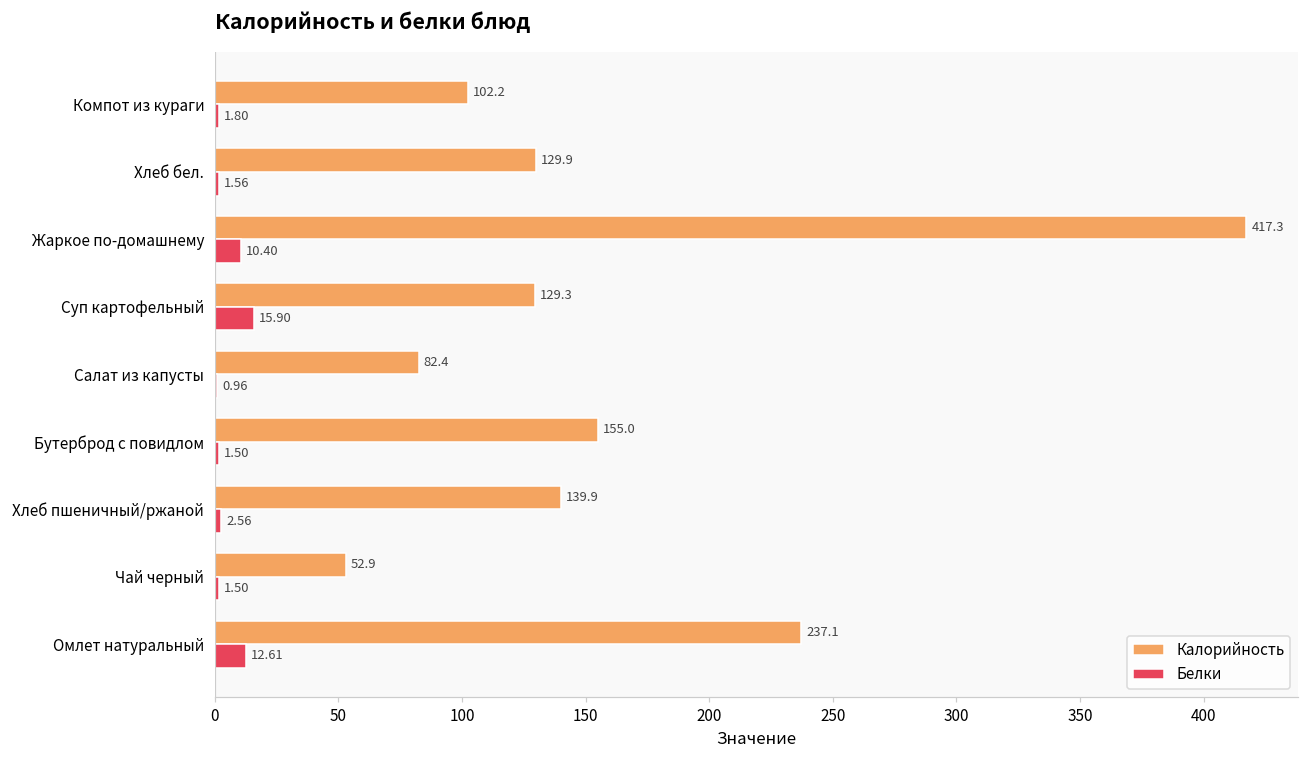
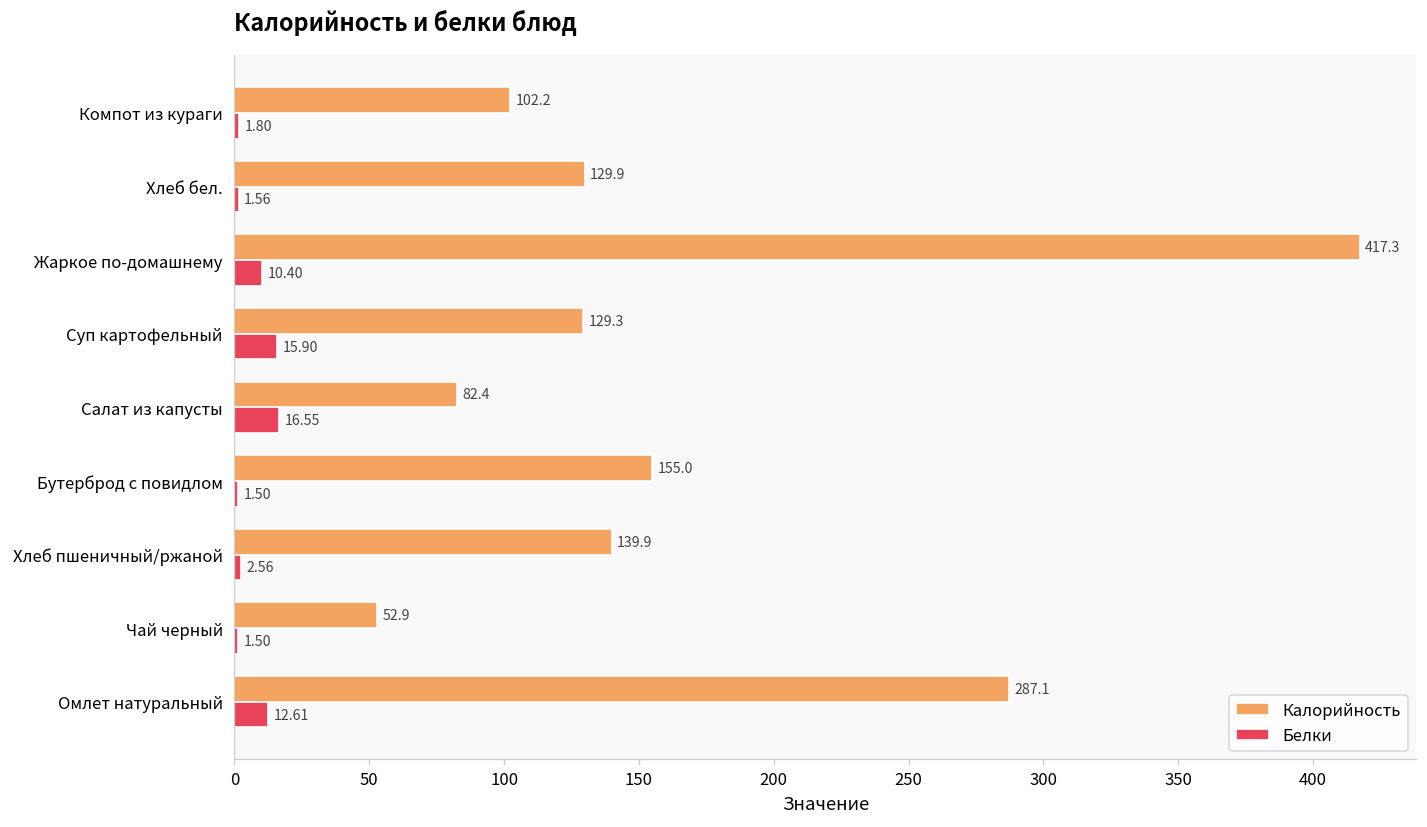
  {
    "Калорийность": {
      "Компот из кураги": 102.2,
      "Хлеб бел.": 129.9,
      "Жаркое по-домашнему": 417.3,
      "Суп картофельный": 129.3,
      "Салат из капусты": 82.4,
      "Бутерброд с повидлом": 155.0,
      "Хлеб пшеничный/ржаной": 139.9,
      "Чай черный": 52.9,
-     "Омлет натуральный": 237.1
+     "Омлет натуральный": 287.1
    },
    "Белки": {
      "Компот из кураги": 1.80,
      "Хлеб бел.": 1.56,
      "Жаркое по-домашнему": 10.40,
      "Суп картофельный": 15.90,
-     "Салат из капусты": 0.96,
+     "Салат из капусты": 16.55,
      "Бутерброд с повидлом": 1.50,
      "Хлеб пшеничный/ржаной": 2.56,
      "Чай черный": 1.50,
      "Омлет натуральный": 12.61
    }
  }
